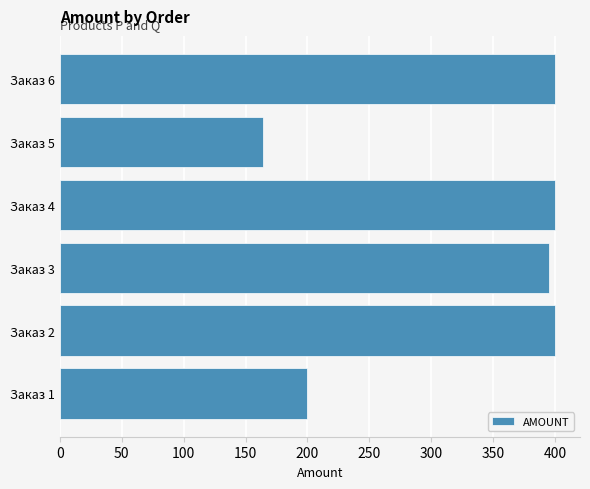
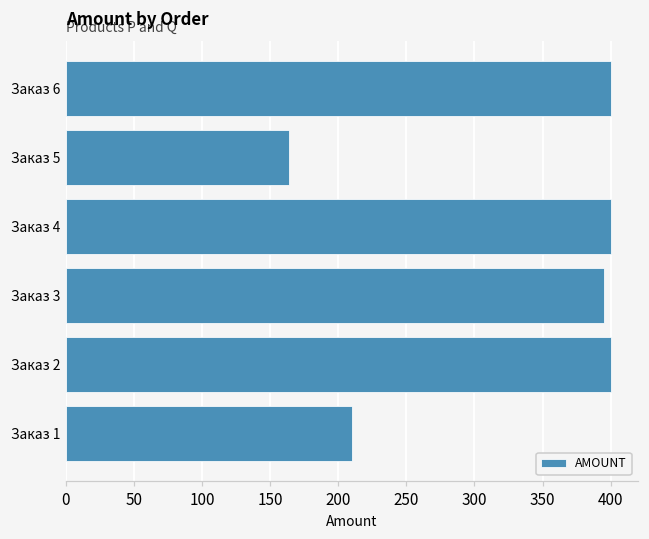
  {
    "Заказ 6": 400,
    "Заказ 5": 164,
    "Заказ 4": 400,
    "Заказ 3": 395,
    "Заказ 2": 400,
-   "Заказ 1": 200
+   "Заказ 1": 210
  }
